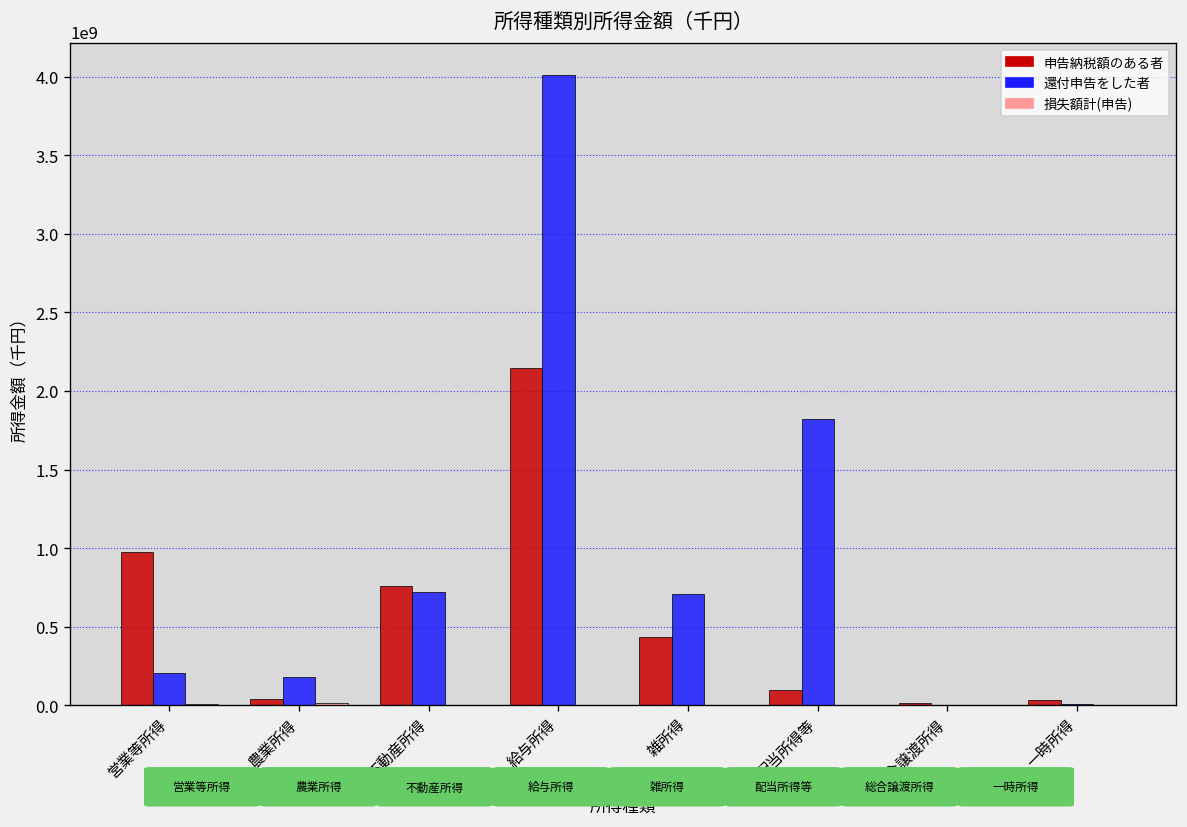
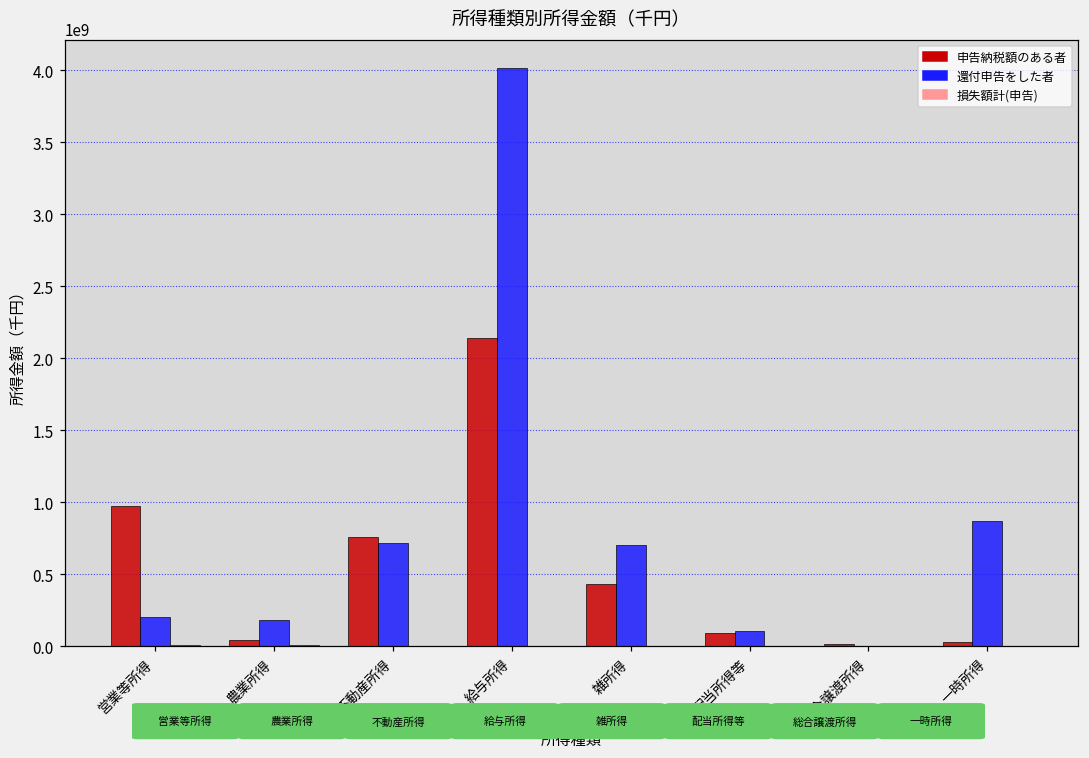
  {
    "還付申告をした者": {
      "営業等所得": 200000000,
      "農業所得": 180000000,
      "不動産所得": 720000000,
      "給与所得": 4010000000,
      "雑所得": 710000000,
-     "配当所得等": 1820000000,
-     "一時所得": 0
+     "配当所得等": 110000000,
+     "一時所得": 870000000
    }
  }
